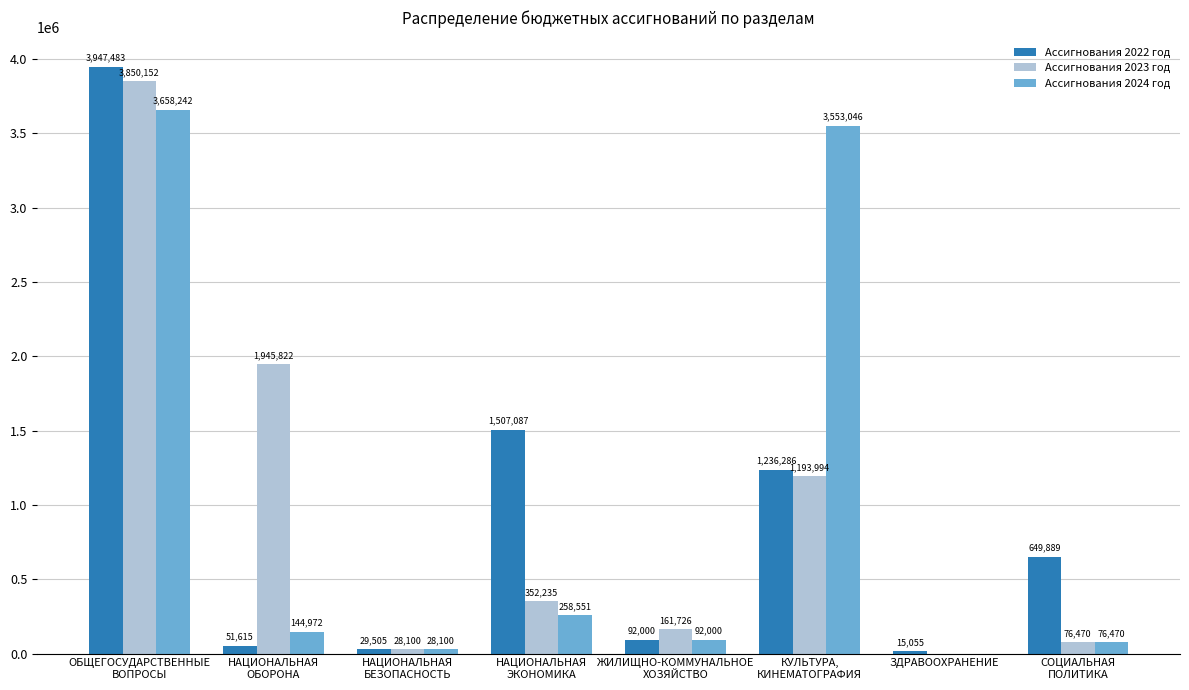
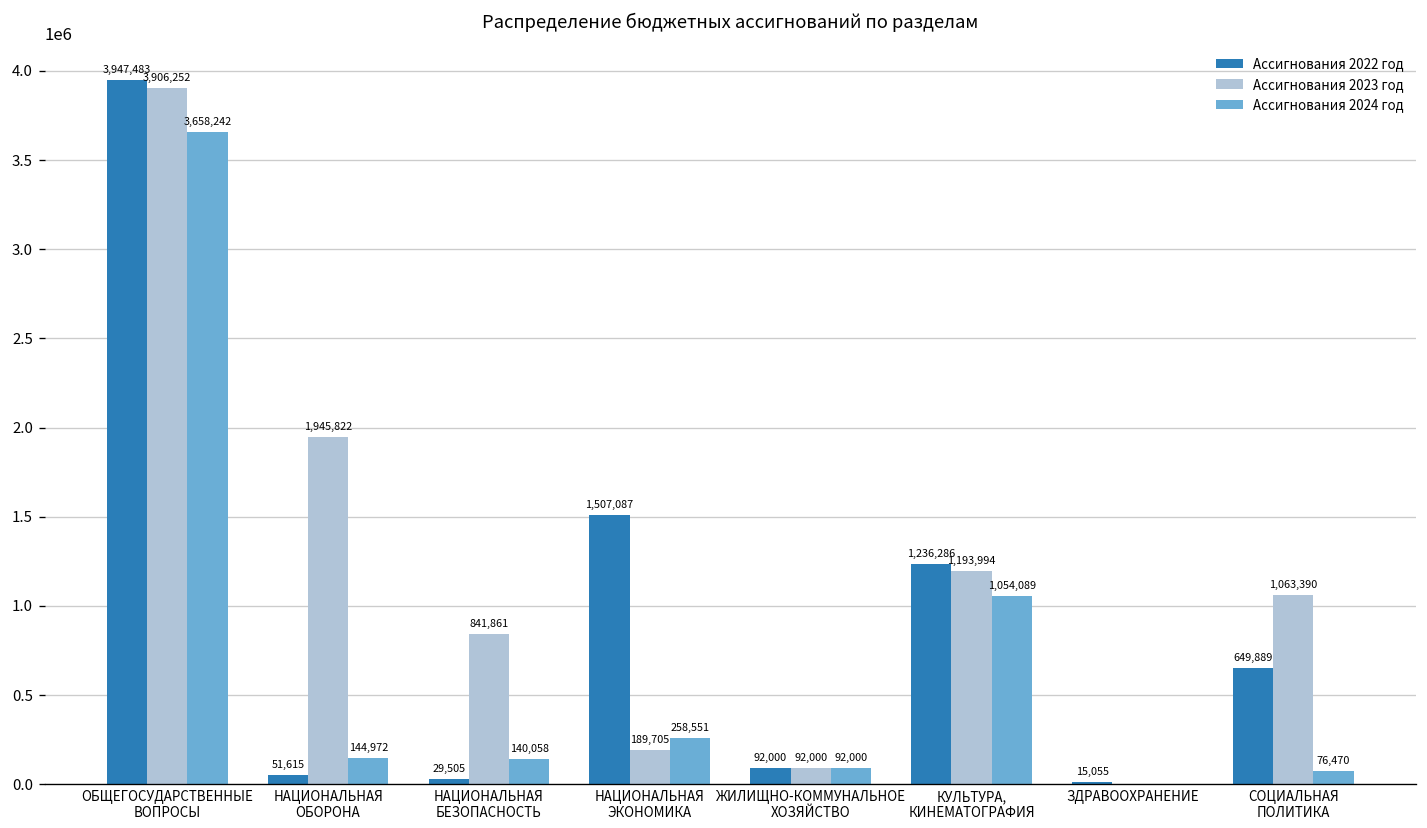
  {
    "Ассигнования 2022 год": {
      "ОБЩЕГОСУДАРСТВЕННЫЕ ВОПРОСЫ": "3,947,483",
      "НАЦИОНАЛЬНАЯ ОБОРОНА": "51,615",
      "НАЦИОНАЛЬНАЯ БЕЗОПАСНОСТЬ": "29,505",
      "НАЦИОНАЛЬНАЯ ЭКОНОМИКА": "1,507,087",
      "ЖИЛИЩНО-КОММУНАЛЬНОЕ ХОЗЯЙСТВО": "92,000",
      "КУЛЬТУРА, КИНЕМАТОГРАФИЯ": "1,236,286",
      "ЗДРАВООХРАНЕНИЕ": "15,055",
      "СОЦИАЛЬНАЯ ПОЛИТИКА": "649,889"
    },
    "Ассигнования 2023 год": {
-     "ОБЩЕГОСУДАРСТВЕННЫЕ ВОПРОСЫ": "3,850,152",
+     "ОБЩЕГОСУДАРСТВЕННЫЕ ВОПРОСЫ": "3,906,252",
      "НАЦИОНАЛЬНАЯ ОБОРОНА": "1,945,822",
-     "НАЦИОНАЛЬНАЯ БЕЗОПАСНОСТЬ": "28,100",
-     "НАЦИОНАЛЬНАЯ ЭКОНОМИКА": "352,235",
-     "ЖИЛИЩНО-КОММУНАЛЬНОЕ ХОЗЯЙСТВО": "161,726",
+     "НАЦИОНАЛЬНАЯ БЕЗОПАСНОСТЬ": "841,861",
+     "НАЦИОНАЛЬНАЯ ЭКОНОМИКА": "189,705",
+     "ЖИЛИЩНО-КОММУНАЛЬНОЕ ХОЗЯЙСТВО": "92,000",
      "КУЛЬТУРА, КИНЕМАТОГРАФИЯ": "1,193,994",
-     "СОЦИАЛЬНАЯ ПОЛИТИКА": "76,470"
+     "СОЦИАЛЬНАЯ ПОЛИТИКА": "1,063,390"
    },
    "Ассигнования 2024 год": {
      "ОБЩЕГОСУДАРСТВЕННЫЕ ВОПРОСЫ": "3,658,242",
      "НАЦИОНАЛЬНАЯ ОБОРОНА": "144,972",
-     "НАЦИОНАЛЬНАЯ БЕЗОПАСНОСТЬ": "28,100",
+     "НАЦИОНАЛЬНАЯ БЕЗОПАСНОСТЬ": "140,058",
      "НАЦИОНАЛЬНАЯ ЭКОНОМИКА": "258,551",
      "ЖИЛИЩНО-КОММУНАЛЬНОЕ ХОЗЯЙСТВО": "92,000",
-     "КУЛЬТУРА, КИНЕМАТОГРАФИЯ": "3,553,046",
+     "КУЛЬТУРА, КИНЕМАТОГРАФИЯ": "1,054,089",
      "СОЦИАЛЬНАЯ ПОЛИТИКА": "76,470"
    }
  }
